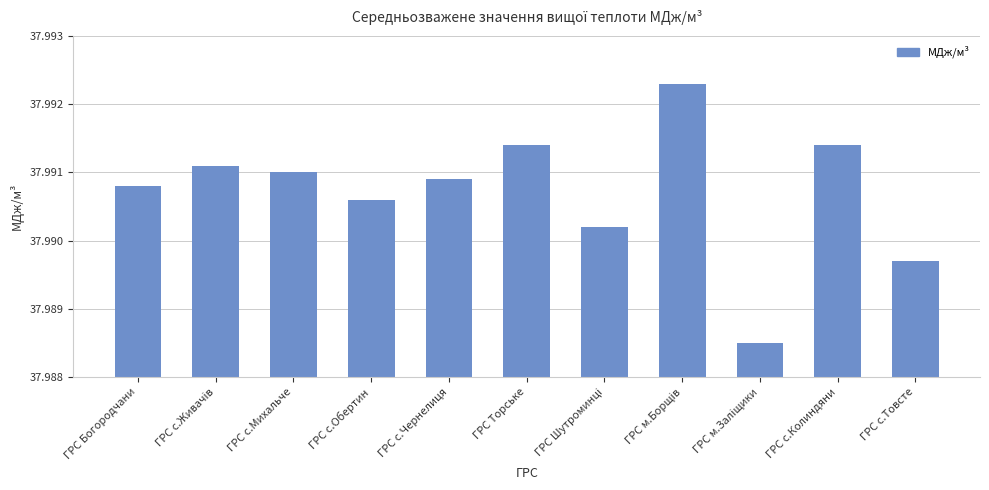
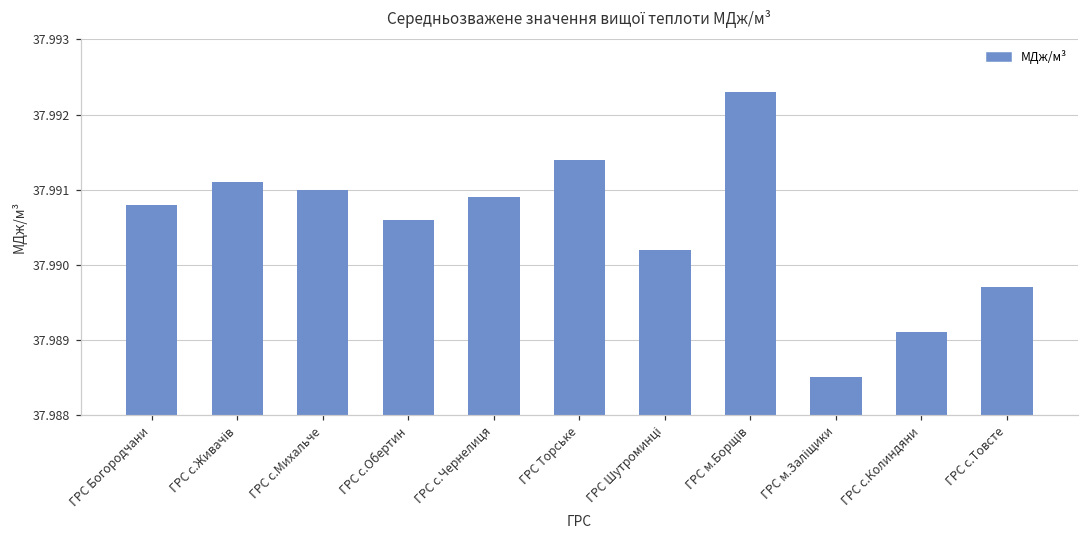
  {
    "ГРС Богородчани": 37.9908,
    "ГРС с.Живачів": 37.9911,
    "ГРС с.Михальче": 37.9910,
    "ГРС с.Обертин": 37.9906,
    "ГРС с.Чернелиця": 37.9909,
    "ГРС Торське": 37.9914,
    "ГРС Шутроминці": 37.9902,
    "ГРС м.Борщів": 37.9923,
    "ГРС м.Заліщики": 37.9885,
-   "ГРС с.Колиндяни": 37.9914,
+   "ГРС с.Колиндяни": 37.9891,
    "ГРС с.Товсте": 37.9897
  }
